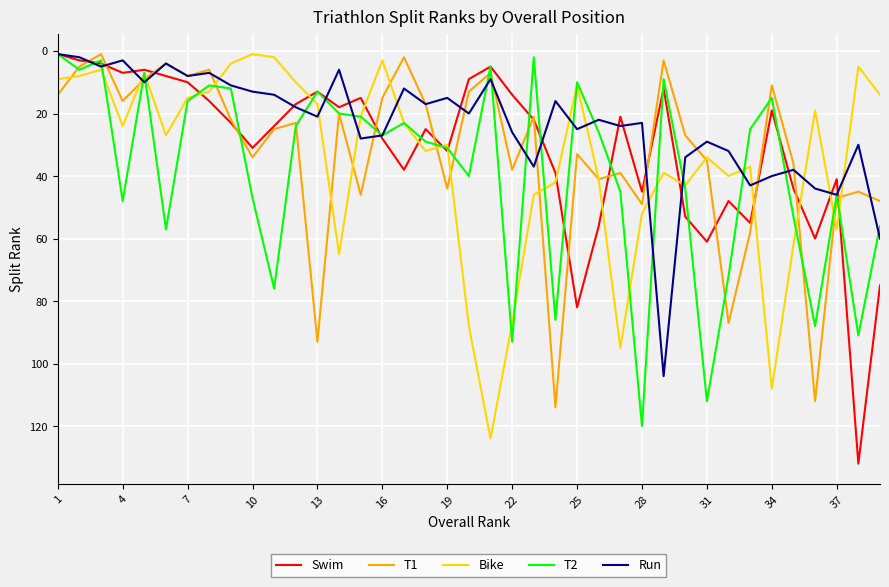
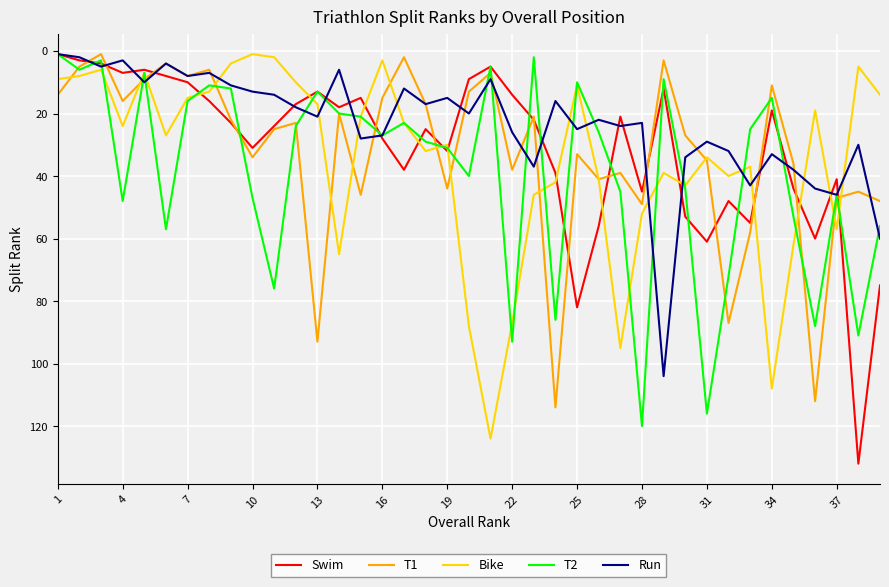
  {
    "Swim": {
      "4": 7,
      "7": 10,
      "10": 31,
      "16": 28,
      "19": 32,
      "22": 14,
      "25": 82,
      "28": 45,
      "31": 61,
      "34": 19,
      "37": 41
    },
    "T2": {
      "4": 48,
      "7": 16,
      "10": 47,
      "19": 31,
      "22": 93,
      "25": 10,
      "28": 120,
-     "31": 112,
+     "31": 116,
      "34": 15
    },
    "Run": {
      "4": 3,
      "10": 13,
      "13": 21,
      "19": 15,
      "22": 26,
      "25": 25,
      "28": 23,
      "31": 29,
-     "34": 40
+     "34": 33
    }
  }
